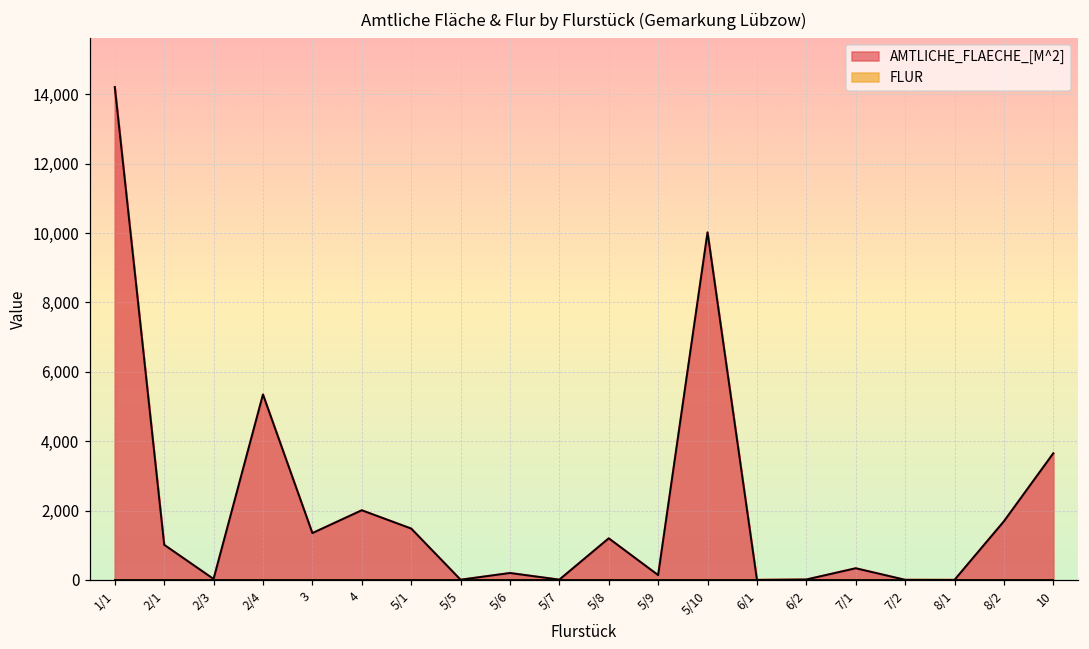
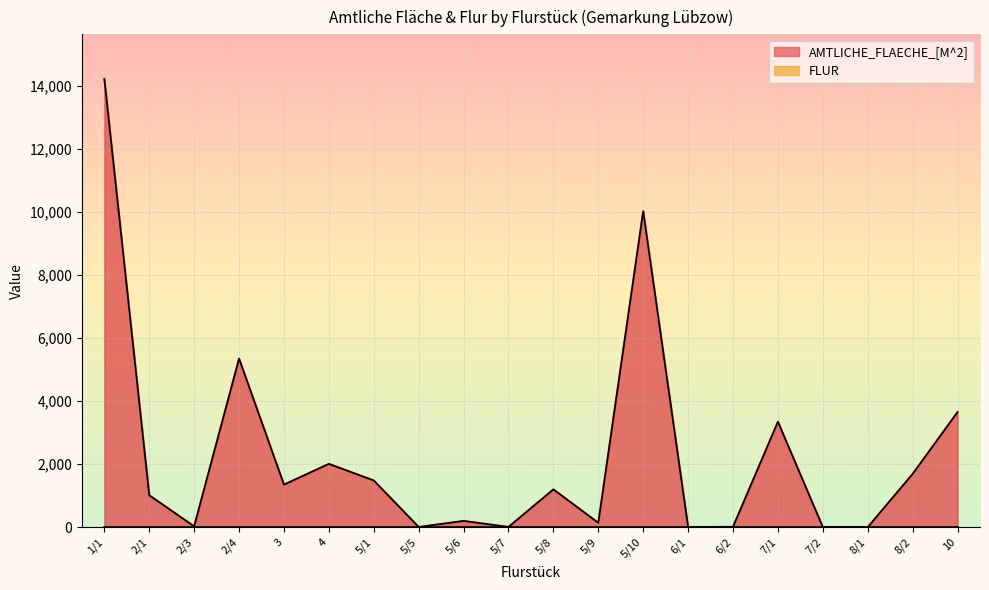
  {
    "AMTLICHE_FLAECHE_[M^2]": {
      "1/1": "14,200",
      "2/1": "1,000",
      "2/4": "5,300",
      "3": "1,400",
      "4": "2,000",
      "5/1": "1,500",
      "5/6": "200",
      "5/8": "1,200",
      "5/9": "100",
      "5/10": "10,000",
-     "7/1": "300",
+     "7/1": "3,300",
      "8/2": "1,700",
      "10": "3,700"
    },
    "FLUR": {
      "1/1": "0",
      "2/1": "0",
      "2/4": "0",
      "3": "0",
      "4": "0",
      "5/1": "0",
      "5/6": "0",
      "5/8": "0",
      "5/9": "0",
      "5/10": "0",
      "7/1": "0",
      "8/2": "0",
      "10": "0"
    }
  }
